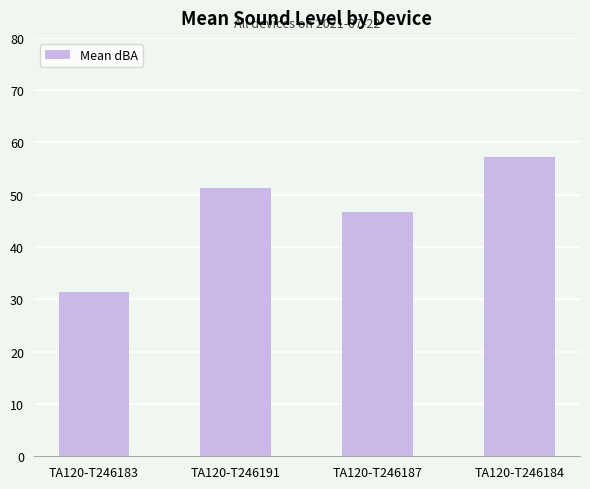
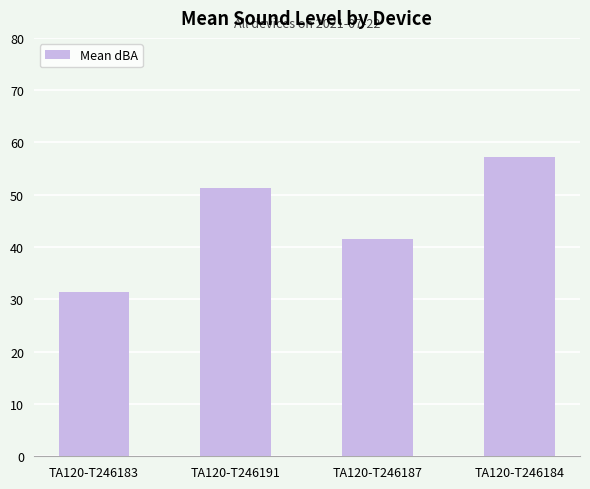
  {
    "TA120-T246183": 31,
    "TA120-T246191": 51,
-   "TA120-T246187": 47,
+   "TA120-T246187": 42,
    "TA120-T246184": 57
  }
